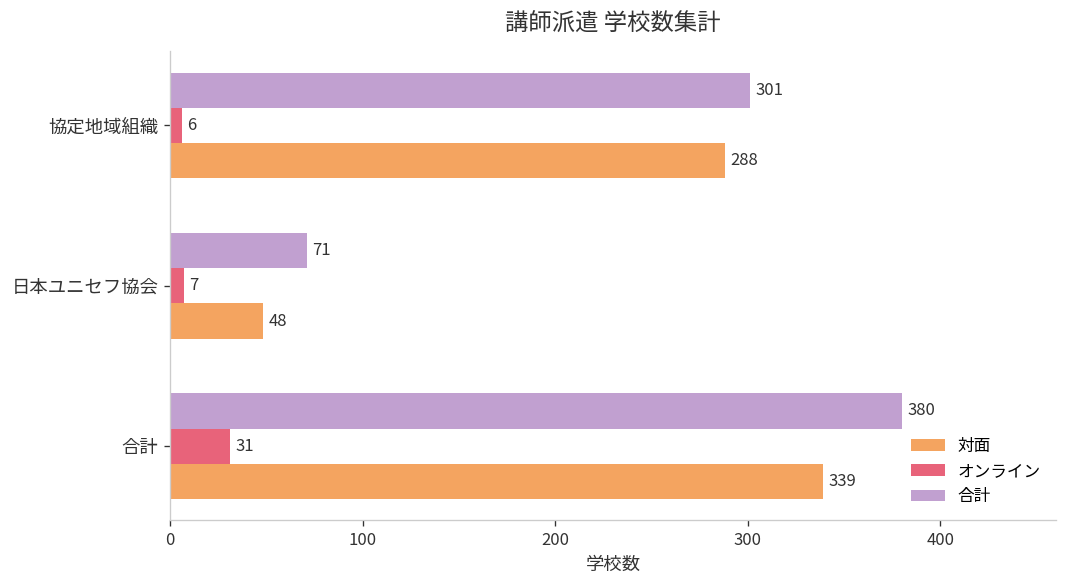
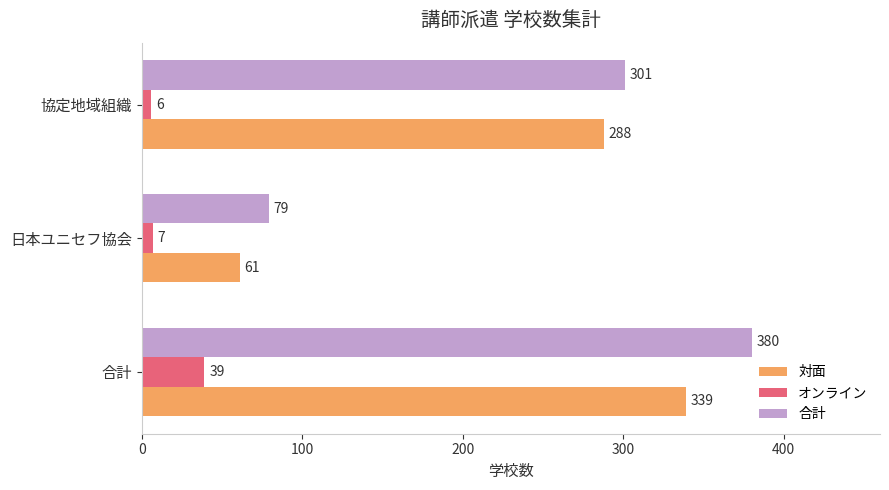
  {
    "対面": {
      "協定地域組織": 288,
-     "日本ユニセフ協会": 48,
+     "日本ユニセフ協会": 61,
      "合計": 339
    },
    "オンライン": {
      "協定地域組織": 6,
      "日本ユニセフ協会": 7,
-     "合計": 31
+     "合計": 39
    },
    "合計": {
      "協定地域組織": 301,
-     "日本ユニセフ協会": 71,
+     "日本ユニセフ協会": 79,
      "合計": 380
    }
  }
